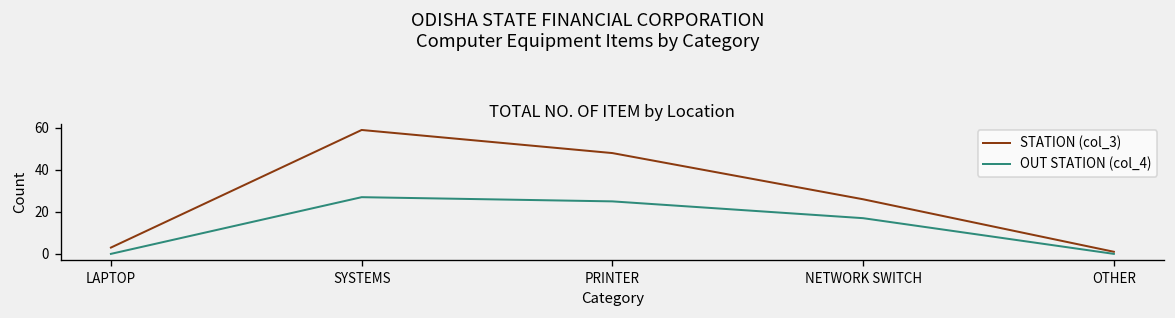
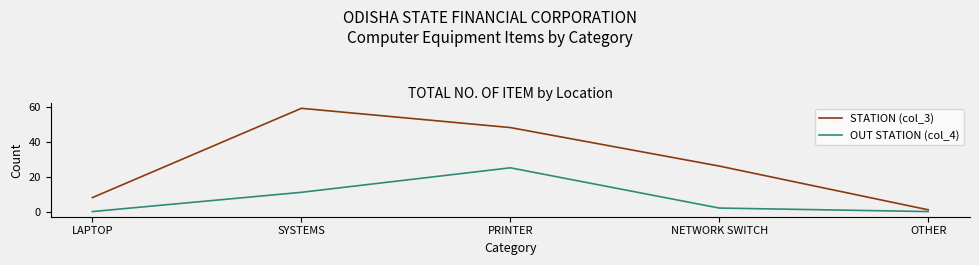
  {
    "STATION (col_3)": {
-     "LAPTOP": 3,
+     "LAPTOP": 8,
      "SYSTEMS": 59,
      "PRINTER": 48,
      "NETWORK SWITCH": 26
    },
    "OUT STATION (col_4)": {
      "LAPTOP": 0,
-     "SYSTEMS": 27,
+     "SYSTEMS": 11,
      "PRINTER": 25,
-     "NETWORK SWITCH": 17
+     "NETWORK SWITCH": 2
    }
  }
